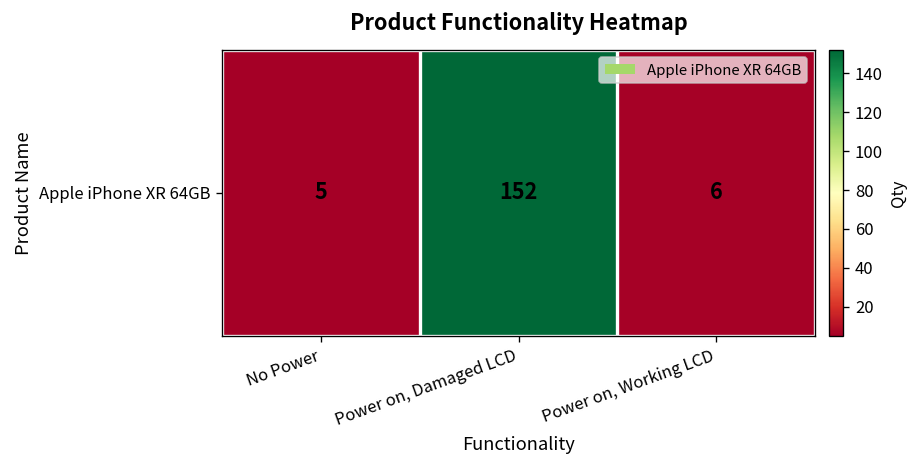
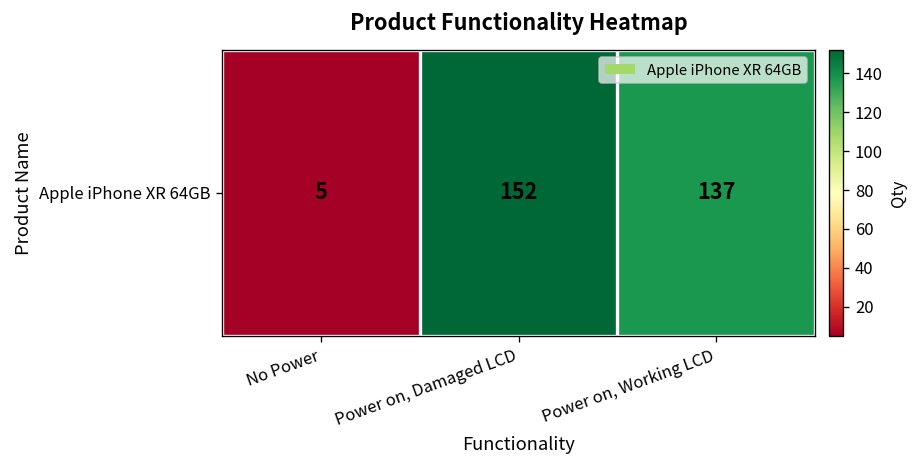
  {
    "Apple iPhone XR 64GB": {
      "No Power": 5,
      "Power on, Damaged LCD": 152,
-     "Power on, Working LCD": 6
+     "Power on, Working LCD": 137
    }
  }
